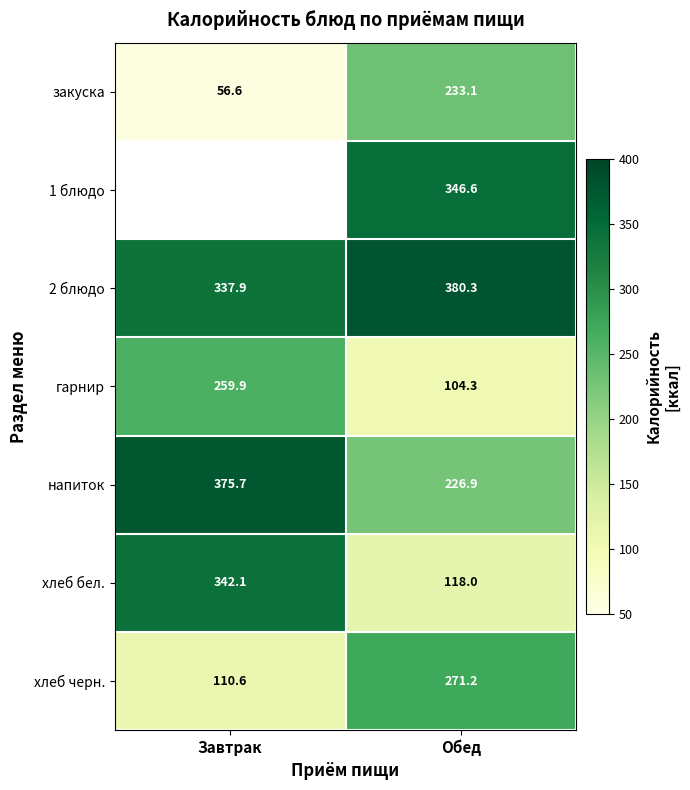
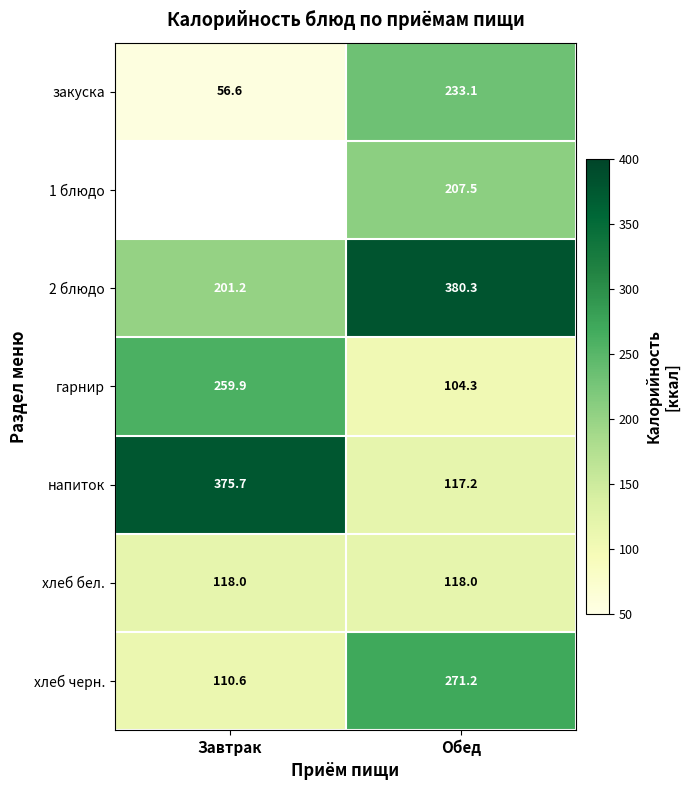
  {
    "закуска": {
      "Завтрак": 56.6,
      "Обед": 233.1
    },
    "1 блюдо": {
-     "Обед": 346.6
+     "Обед": 207.5
    },
    "2 блюдо": {
-     "Завтрак": 337.9,
+     "Завтрак": 201.2,
      "Обед": 380.3
    },
    "гарнир": {
      "Завтрак": 259.9,
      "Обед": 104.3
    },
    "напиток": {
      "Завтрак": 375.7,
-     "Обед": 226.9
+     "Обед": 117.2
    },
    "хлеб бел.": {
-     "Завтрак": 342.1,
+     "Завтрак": 118.0,
      "Обед": 118.0
    },
    "хлеб черн.": {
      "Завтрак": 110.6,
      "Обед": 271.2
    }
  }
